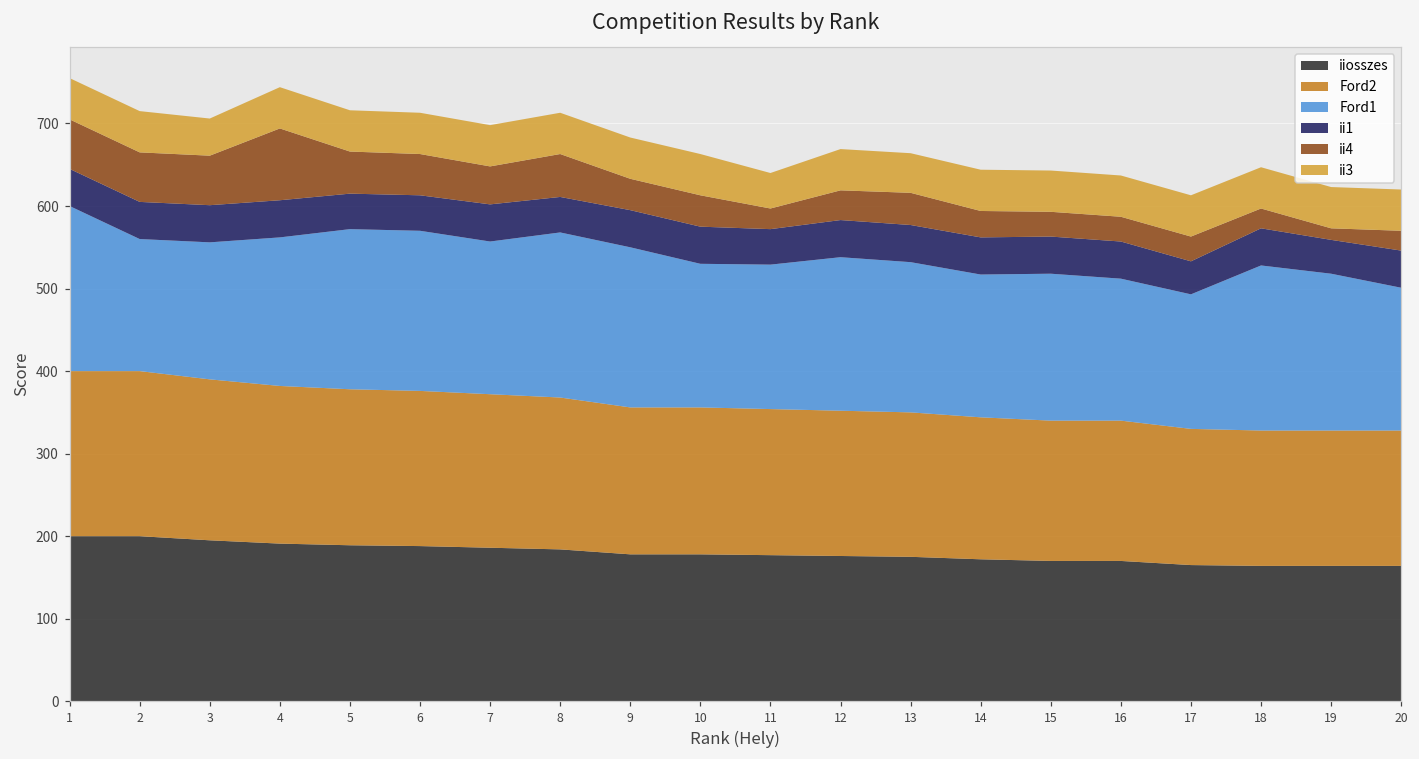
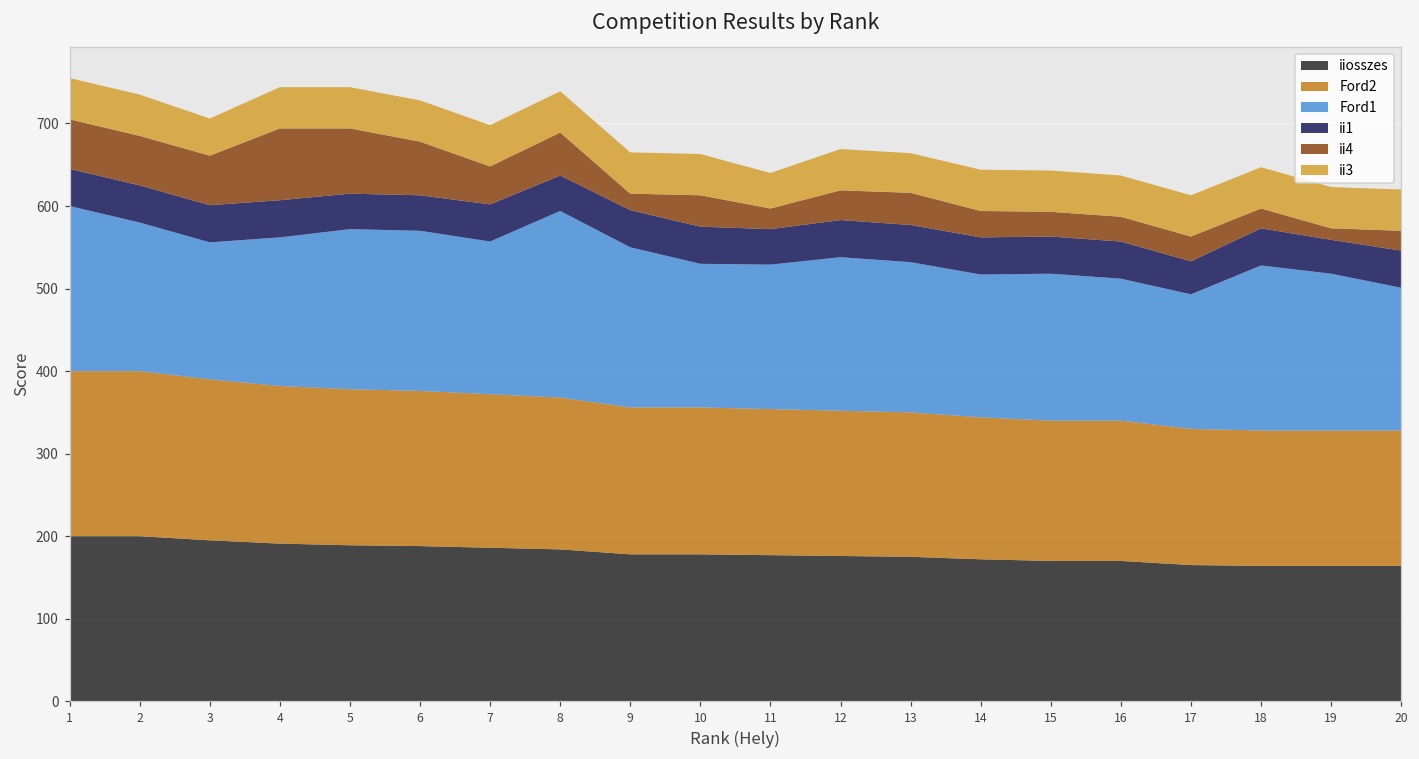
  {
    "Ford1": {
      "1": 200,
-     "2": 160,
+     "2": 180,
      "3": 170,
      "4": 180,
      "5": 190,
      "6": 190,
      "7": 190,
-     "8": 200,
+     "8": 230,
      "9": 190,
      "10": 170,
      "11": 180,
      "12": 190,
      "13": 180,
      "14": 170,
      "15": 180,
      "16": 170,
      "17": 160,
      "18": 200,
      "19": 190,
      "20": 170
    },
    "ii4": {
      "1": 60,
      "2": 60,
      "3": 60,
      "4": 90,
-     "5": 50,
-     "6": 50,
+     "5": 80,
+     "6": 70,
      "7": 50,
      "8": 50,
-     "9": 40,
+     "9": 20,
      "10": 40,
      "11": 30,
      "12": 40,
      "13": 40,
      "14": 30,
      "15": 30,
      "16": 30,
      "17": 30,
      "18": 20,
      "19": 10,
      "20": 20
    }
  }
